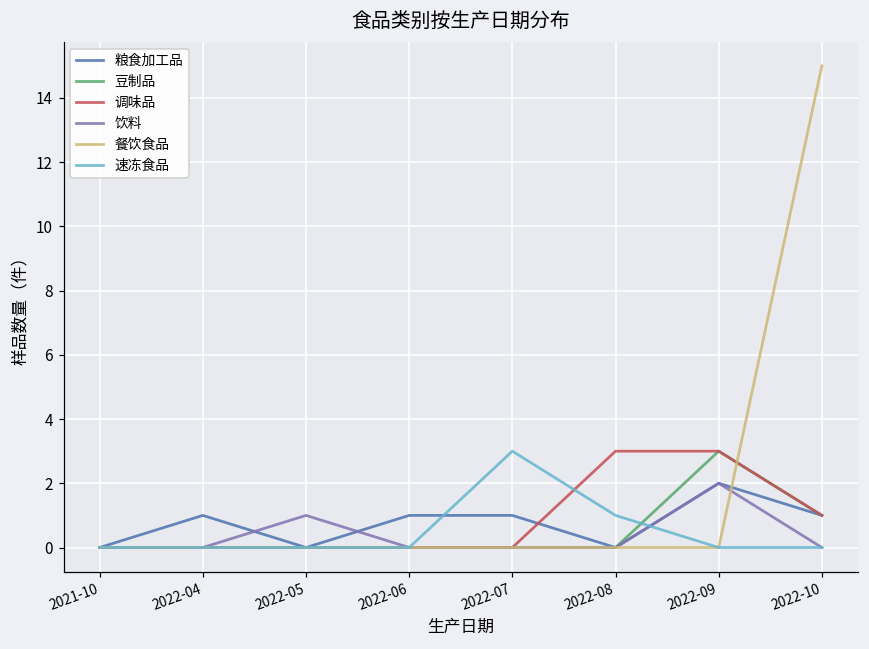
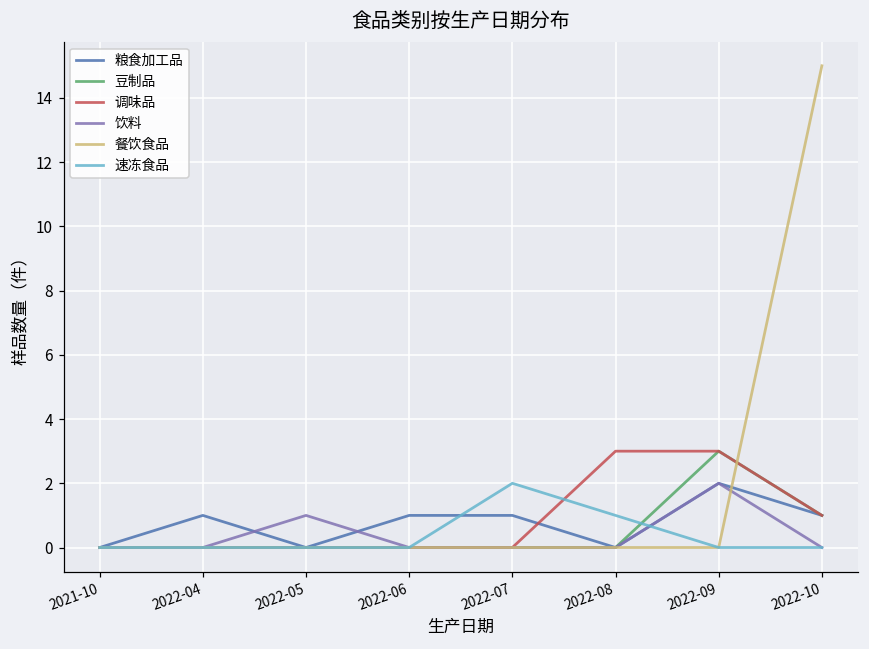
  {
    "调味品": {
      "2022-08": 3
    },
    "餐饮食品": {
      "2022-10": 15
    },
    "速冻食品": {
-     "2022-07": 3,
+     "2022-07": 2,
      "2022-08": 1
    }
  }
